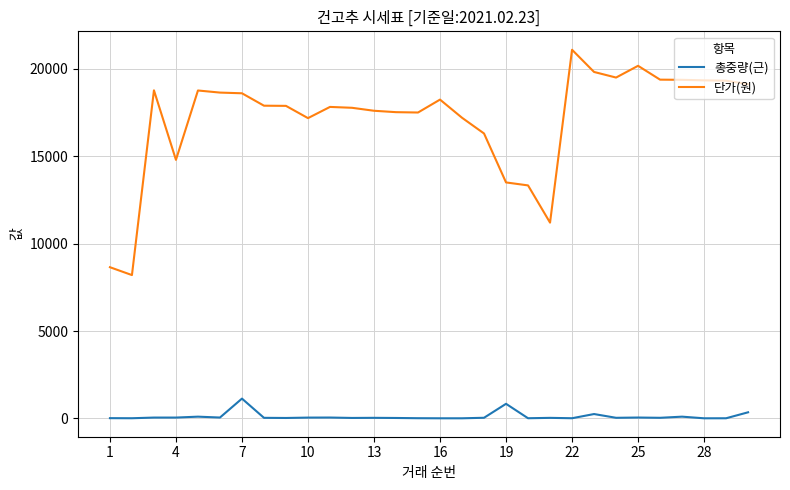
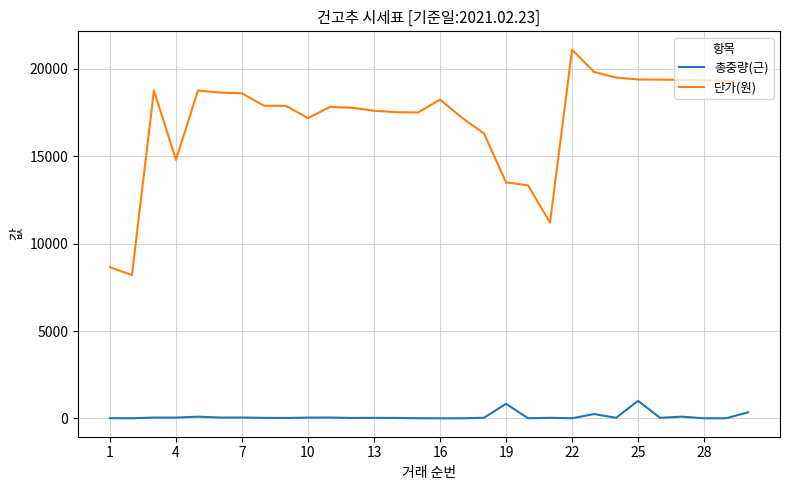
  {
    "총중량(근)": {
      "1": 0,
      "4": 0,
-     "7": 1100,
+     "7": 100,
      "10": 0,
      "13": 0,
      "16": 0,
      "19": 800,
      "22": 0,
-     "25": 100,
+     "25": 1000,
      "28": 0
    },
    "단가(원)": {
      "1": 8700,
      "4": 14800,
      "7": 18600,
      "10": 17200,
      "13": 17600,
      "16": 18200,
      "19": 13500,
      "22": 21100,
-     "25": 20200
+     "25": 19400
    }
  }
